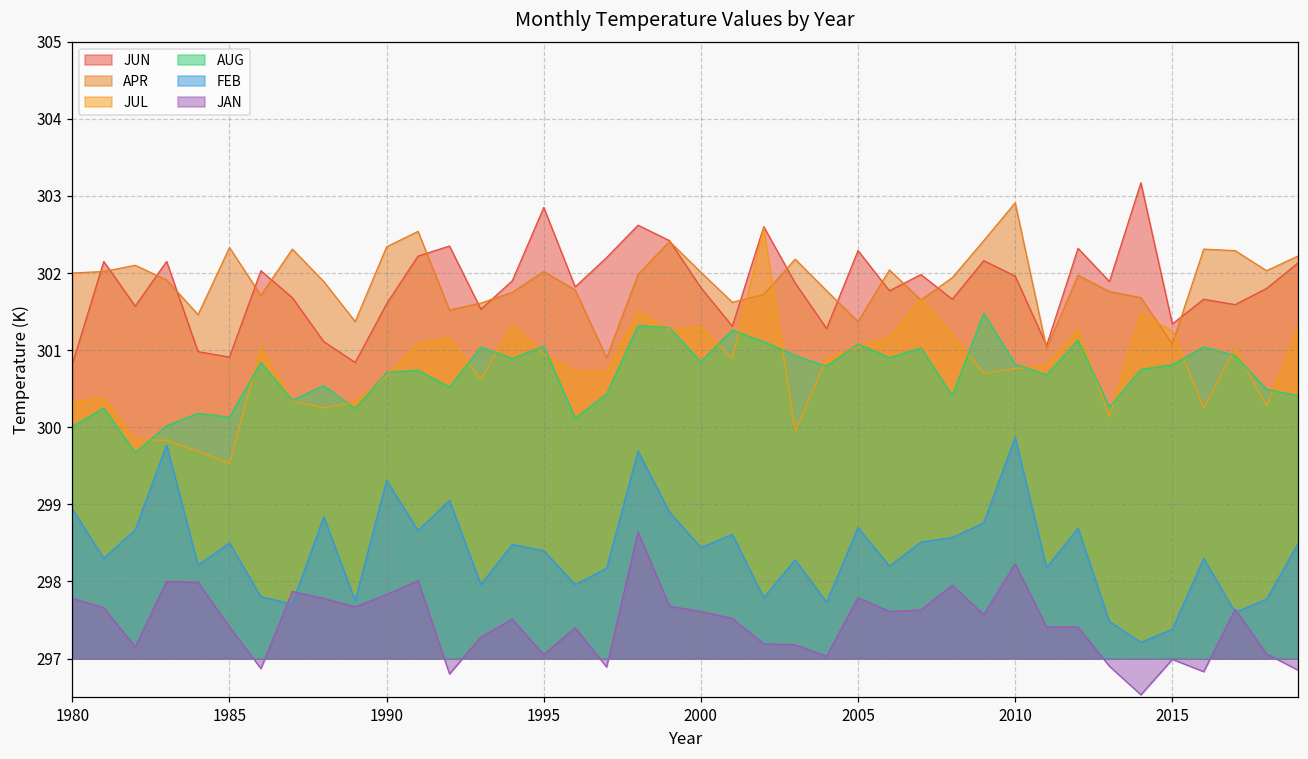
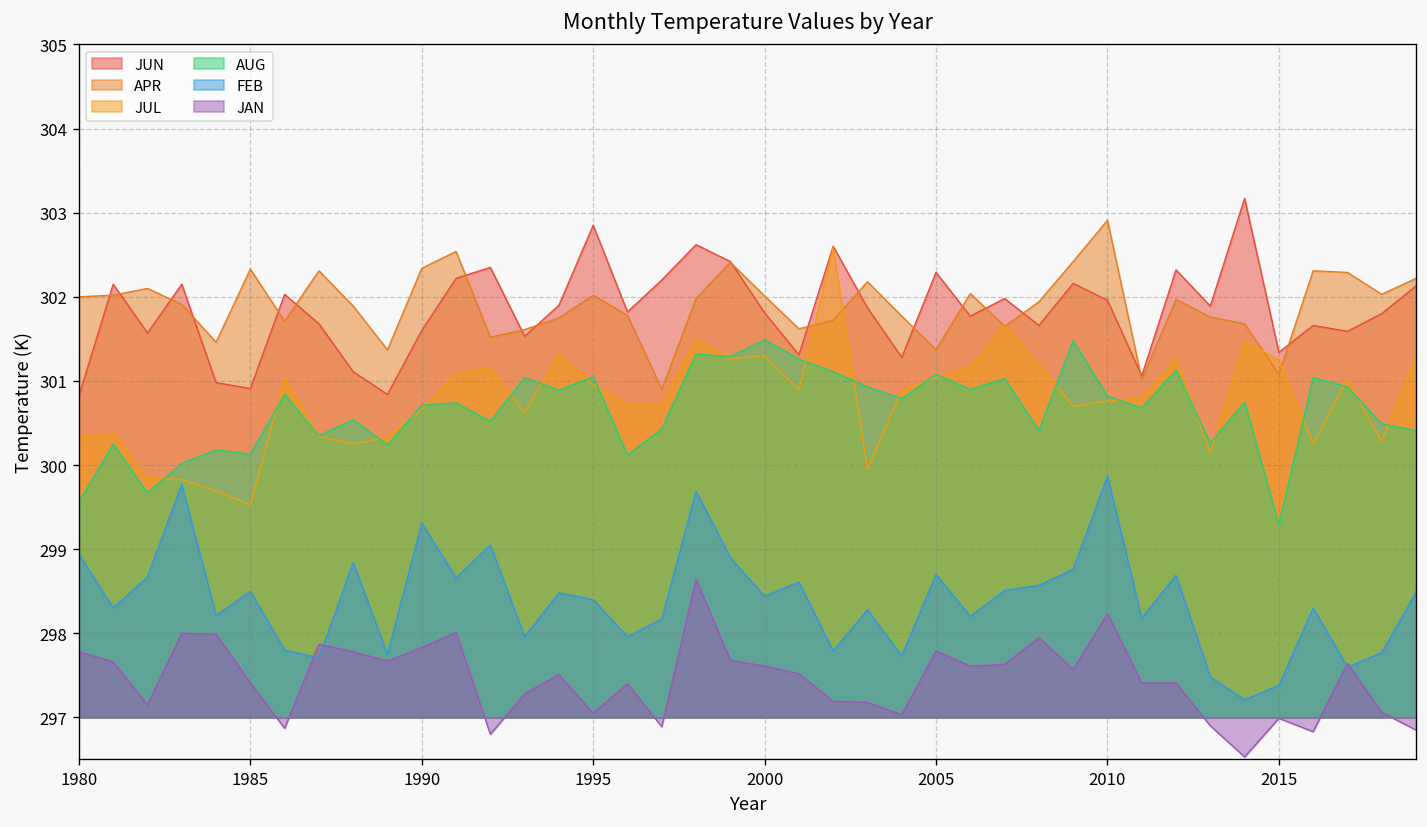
  {
    "AUG": {
-     "1980": 300.0,
+     "1980": 299.6,
      "1985": 300.1,
      "1990": 300.7,
      "1995": 301.1,
-     "2000": 300.9,
+     "2000": 301.5,
      "2005": 301.1,
      "2010": 300.8,
-     "2015": 300.8
+     "2015": 299.3
    },
    "FEB": {
      "1980": 298.9,
      "1985": 298.5,
      "1990": 299.3,
      "1995": 298.4,
      "2000": 298.4,
      "2005": 298.7,
      "2010": 299.9,
      "2015": 297.4
    }
  }
